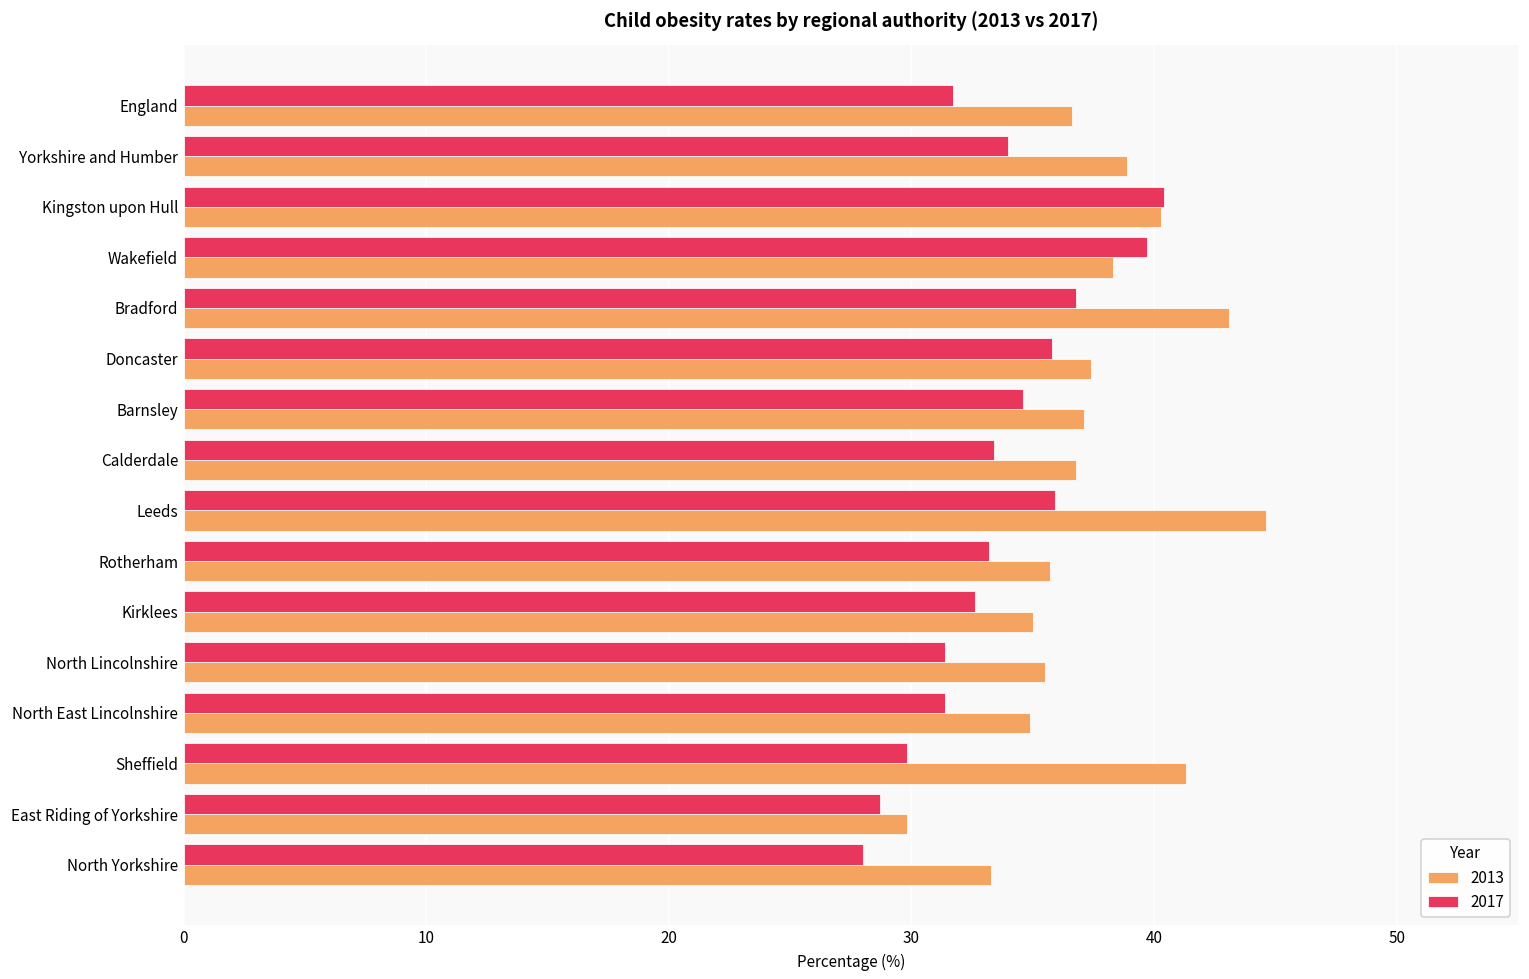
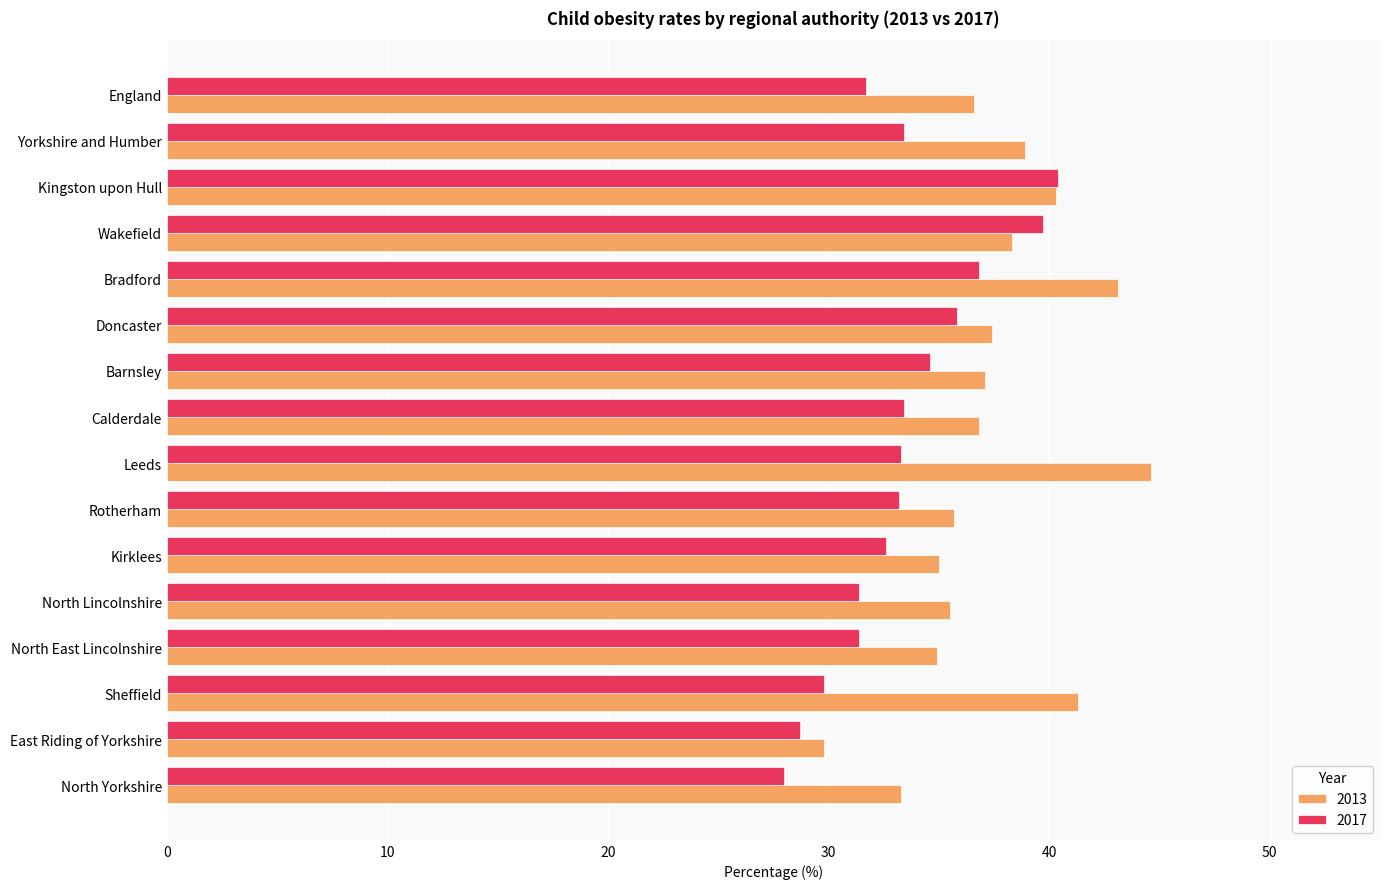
  {
    "2013": {
      "England": 36.6,
      "Yorkshire and Humber": 38.9,
      "Kingston upon Hull": 40.3,
      "Wakefield": 38.3,
      "Bradford": 43.1,
      "Doncaster": 37.4,
      "Barnsley": 37.1,
      "Calderdale": 36.8,
      "Leeds": 44.6,
      "Rotherham": 35.7,
      "Kirklees": 35.0,
      "North Lincolnshire": 35.5,
      "North East Lincolnshire": 34.9,
      "Sheffield": 41.3,
      "East Riding of Yorkshire": 29.8,
      "North Yorkshire": 33.3
    },
    "2017": {
      "England": 31.7,
-     "Yorkshire and Humber": 34.0,
+     "Yorkshire and Humber": 33.4,
      "Kingston upon Hull": 40.4,
      "Wakefield": 39.7,
      "Bradford": 36.8,
      "Doncaster": 35.8,
      "Barnsley": 34.6,
      "Calderdale": 33.4,
-     "Leeds": 35.9,
+     "Leeds": 33.3,
      "Rotherham": 33.2,
      "Kirklees": 32.6,
      "North Lincolnshire": 31.4,
      "North East Lincolnshire": 31.4,
      "Sheffield": 29.8,
      "East Riding of Yorkshire": 28.7,
      "North Yorkshire": 28.0
    }
  }
